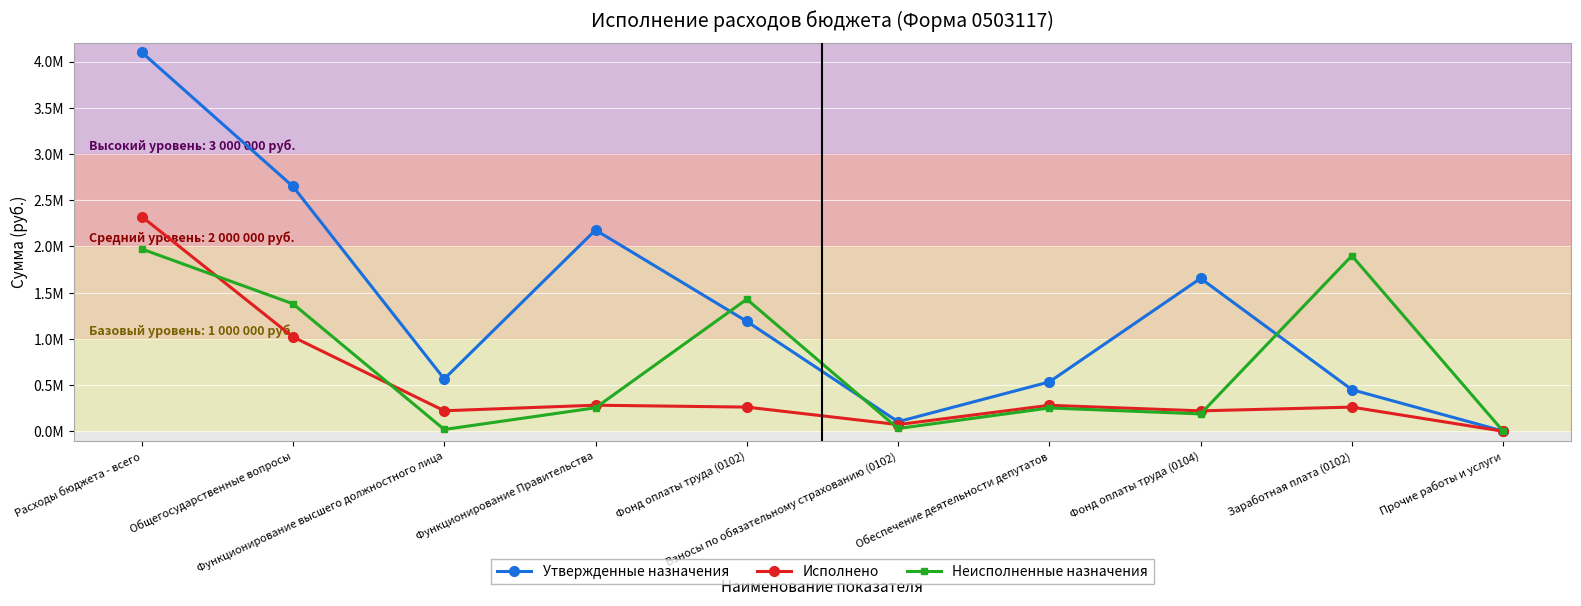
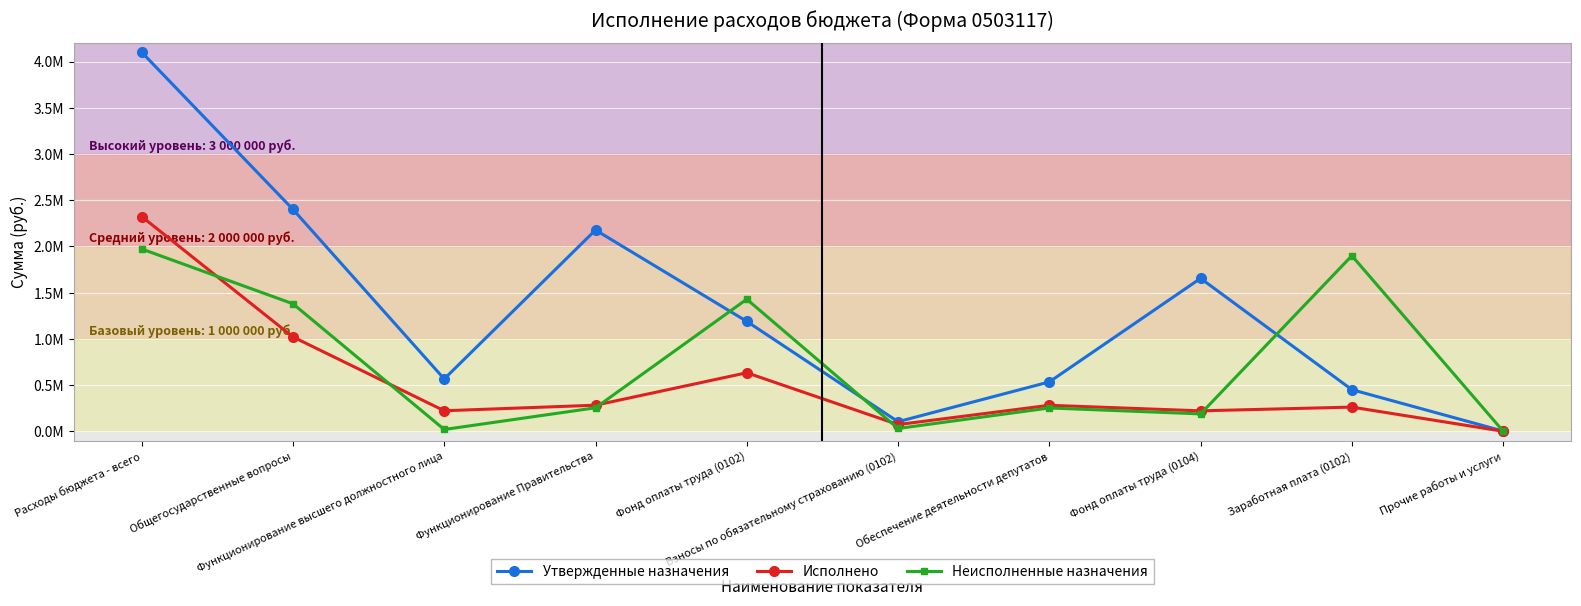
  {
    "Утвержденные назначения": {
      "Расходы бюджета - всего": 4100000,
-     "Общегосударственные вопросы": 2600000,
+     "Общегосударственные вопросы": 2400000,
      "Функционирование высшего должностного лица": 600000,
      "Функционирование Правительства": 2200000,
      "Фонд оплаты труда (0102)": 1200000,
      "Взносы по обязательному страхованию (0102)": 100000,
      "Обеспечение деятельности депутатов": 500000,
      "Фонд оплаты труда (0104)": 1700000,
      "Заработная плата (0102)": 500000
    },
    "Исполнено": {
      "Расходы бюджета - всего": 2300000,
      "Функционирование высшего должностного лица": 200000,
      "Функционирование Правительства": 300000,
-     "Фонд оплаты труда (0102)": 300000,
+     "Фонд оплаты труда (0102)": 600000,
      "Взносы по обязательному страхованию (0102)": 100000,
      "Обеспечение деятельности депутатов": 300000,
      "Фонд оплаты труда (0104)": 200000,
      "Заработная плата (0102)": 300000
    },
    "Неисполненные назначения": {
      "Общегосударственные вопросы": 1400000,
      "Функционирование высшего должностного лица": 0,
      "Функционирование Правительства": 300000,
      "Фонд оплаты труда (0102)": 1400000,
      "Взносы по обязательному страхованию (0102)": 0,
      "Обеспечение деятельности депутатов": 300000,
      "Фонд оплаты труда (0104)": 200000,
      "Заработная плата (0102)": 1900000
    }
  }
